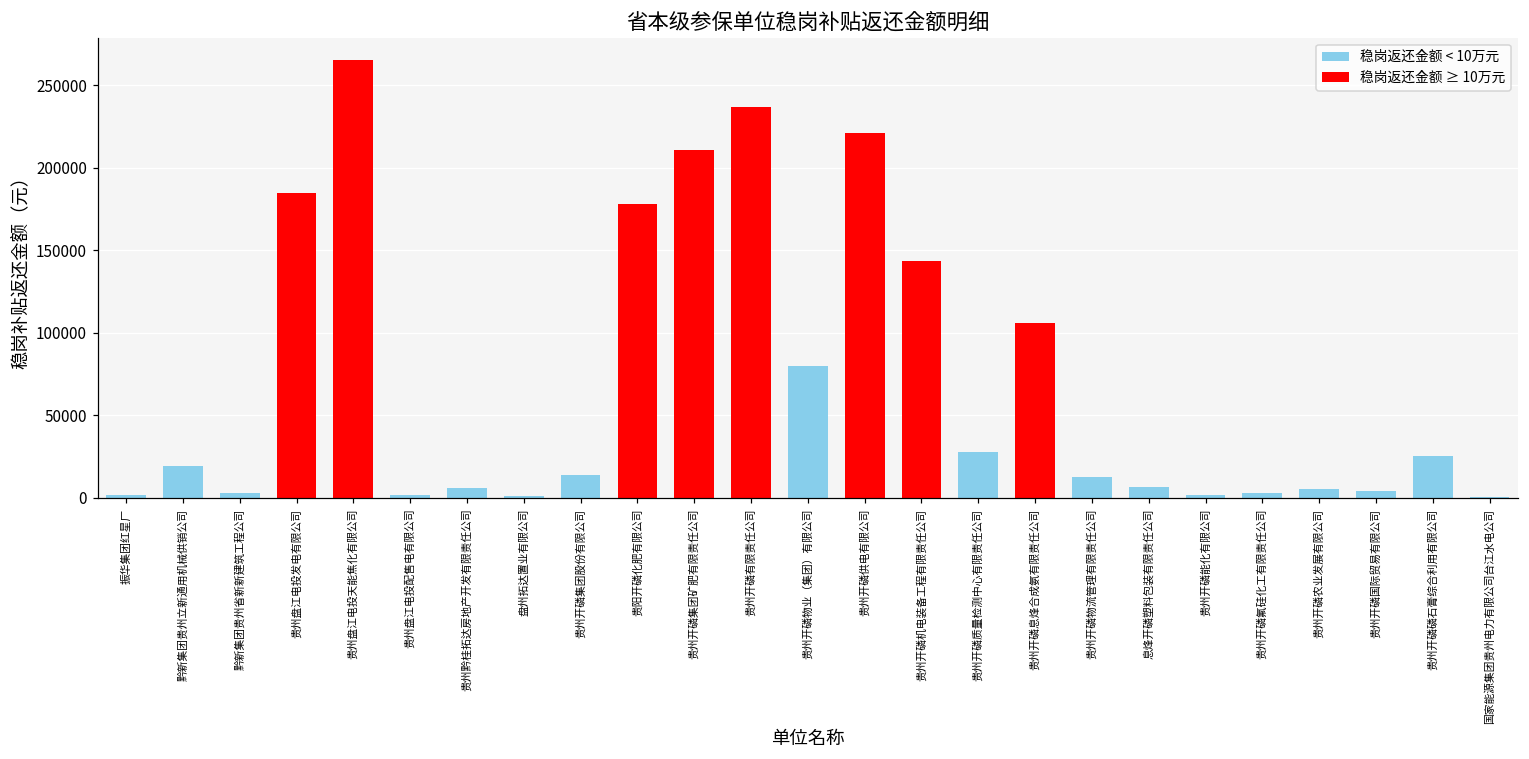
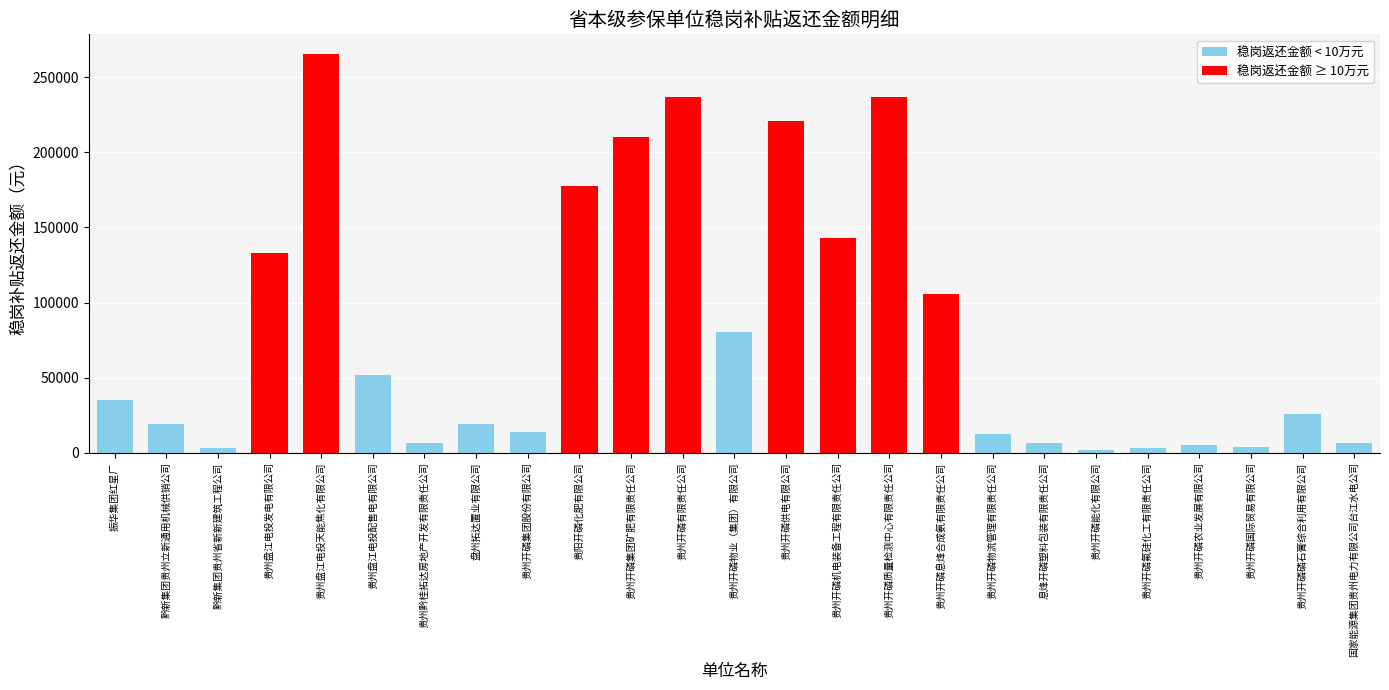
  {
-   "振华集团红星厂": 2000,
+   "振华集团红星厂": 35000,
    "黔新集团贵州立新通用机械供销公司": 19000,
    "黔新集团贵州省新新建筑工程公司": 3000,
-   "贵州盘江电投发电有限公司": 184000,
+   "贵州盘江电投发电有限公司": 133000,
    "贵州盘江电投天能焦化有限公司": 265000,
-   "贵州盘江电投配售电有限公司": 2000,
+   "贵州盘江电投配售电有限公司": 52000,
    "贵州黔桂拓达房地产开发有限责任公司": 6000,
-   "盘州拓达置业有限公司": 1000,
+   "盘州拓达置业有限公司": 19000,
    "贵州开磷集团股份有限公司": 14000,
    "贵阳开磷化肥有限公司": 178000,
    "贵州开磷集团矿肥有限责任公司": 210000,
    "贵州开磷有限责任公司": 237000,
    "贵州开磷物业（集团）有限公司": 80000,
    "贵州开磷供电有限公司": 221000,
    "贵州开磷机电装备工程有限责任公司": 143000,
-   "贵州开磷质量检测中心有限责任公司": 28000,
+   "贵州开磷质量检测中心有限责任公司": 237000,
    "贵州开磷息烽合成氨有限责任公司": 106000,
    "贵州开磷物流管理有限责任公司": 13000,
    "息烽开磷塑料包装有限责任公司": 7000,
    "贵州开磷能化有限公司": 2000,
    "贵州开磷氟硅化工有限责任公司": 3000,
    "贵州开磷农业发展有限公司": 5000,
    "贵州开磷国际贸易有限公司": 4000,
    "贵州开磷磷石膏综合利用有限公司": 26000,
-   "国家能源集团贵州电力有限公司台江水电公司": 1000
+   "国家能源集团贵州电力有限公司台江水电公司": 7000
  }
